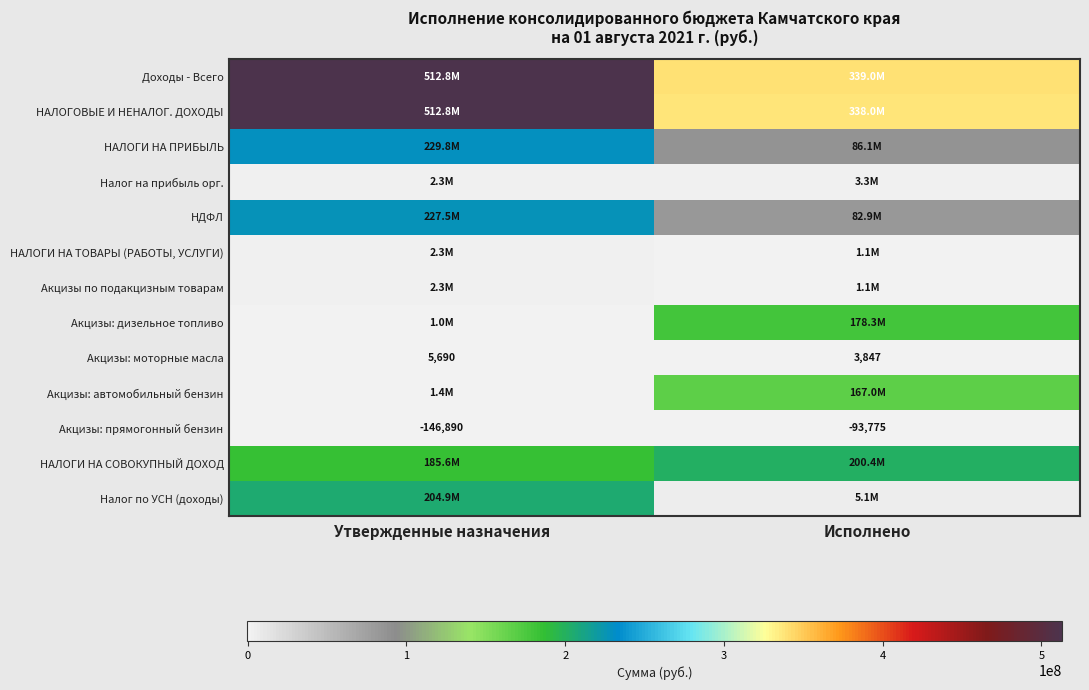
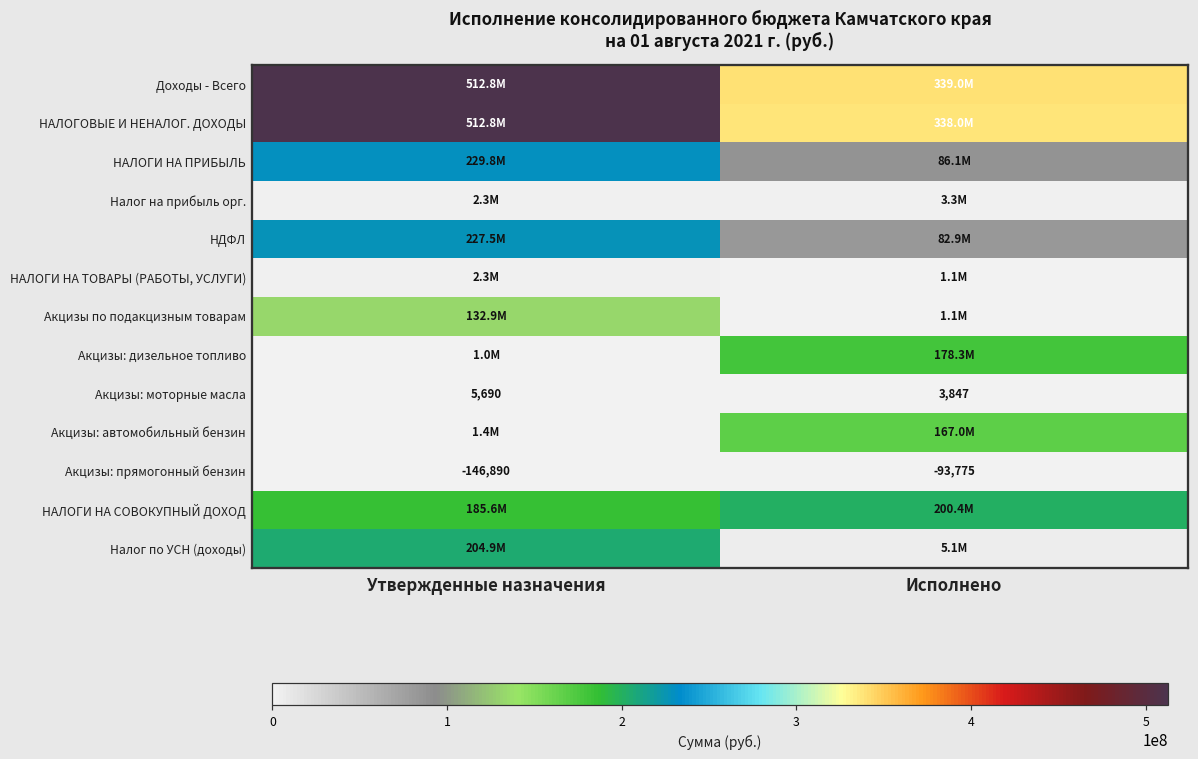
  {
    "Доходы - Всего": {
      "Утвержденные назначения": "512.8M",
      "Исполнено": "339.0M"
    },
    "НАЛОГОВЫЕ И НЕНАЛОГ. ДОХОДЫ": {
      "Утвержденные назначения": "512.8M",
      "Исполнено": "338.0M"
    },
    "НАЛОГИ НА ПРИБЫЛЬ": {
      "Утвержденные назначения": "229.8M",
      "Исполнено": "86.1M"
    },
    "Налог на прибыль орг.": {
      "Утвержденные назначения": "2.3M",
      "Исполнено": "3.3M"
    },
    "НДФЛ": {
      "Утвержденные назначения": "227.5M",
      "Исполнено": "82.9M"
    },
    "НАЛОГИ НА ТОВАРЫ (РАБОТЫ, УСЛУГИ)": {
      "Утвержденные назначения": "2.3M",
      "Исполнено": "1.1M"
    },
    "Акцизы по подакцизным товарам": {
-     "Утвержденные назначения": "2.3M",
+     "Утвержденные назначения": "132.9M",
      "Исполнено": "1.1M"
    },
    "Акцизы: дизельное топливо": {
      "Утвержденные назначения": "1.0M",
      "Исполнено": "178.3M"
    },
    "Акцизы: моторные масла": {
      "Утвержденные назначения": "5,690",
      "Исполнено": "3,847"
    },
    "Акцизы: автомобильный бензин": {
      "Утвержденные назначения": "1.4M",
      "Исполнено": "167.0M"
    },
    "Акцизы: прямогонный бензин": {
      "Утвержденные назначения": "-146,890",
      "Исполнено": "-93,775"
    },
    "НАЛОГИ НА СОВОКУПНЫЙ ДОХОД": {
      "Утвержденные назначения": "185.6M",
      "Исполнено": "200.4M"
    },
    "Налог по УСН (доходы)": {
      "Утвержденные назначения": "204.9M",
      "Исполнено": "5.1M"
    }
  }
